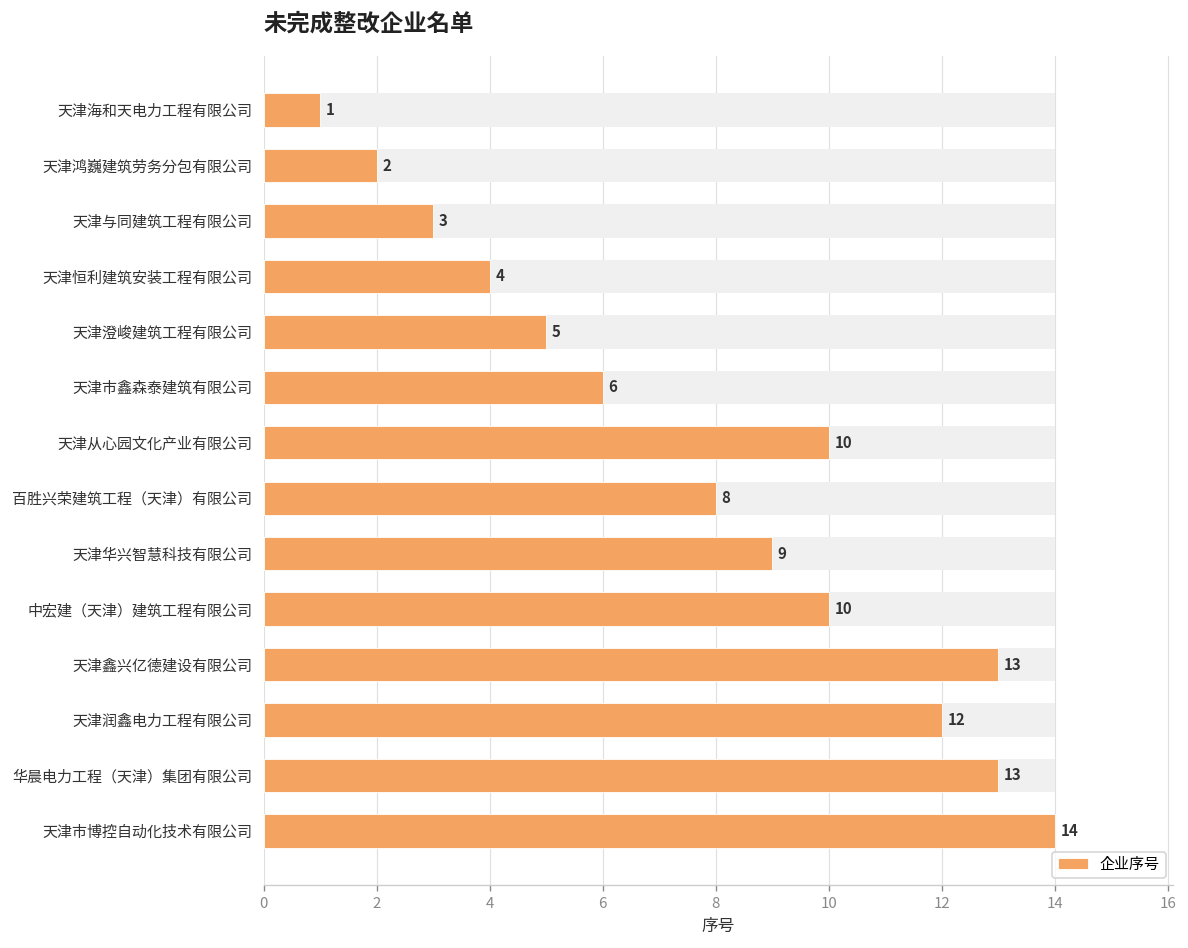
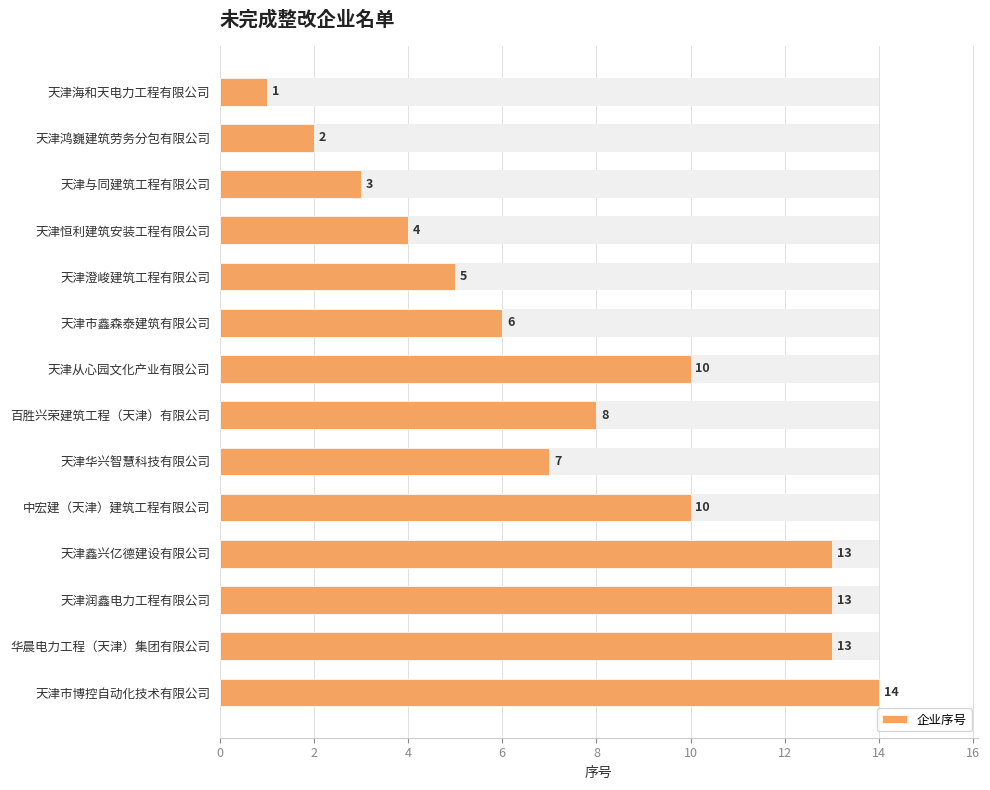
  {
    "企业序号": {
-     "天津华兴智慧科技有限公司": 9,
-     "天津润鑫电力工程有限公司": 12,
+     "天津华兴智慧科技有限公司": 7,
+     "天津润鑫电力工程有限公司": 13,
      "天津市博控自动化技术有限公司": 14
    }
  }
